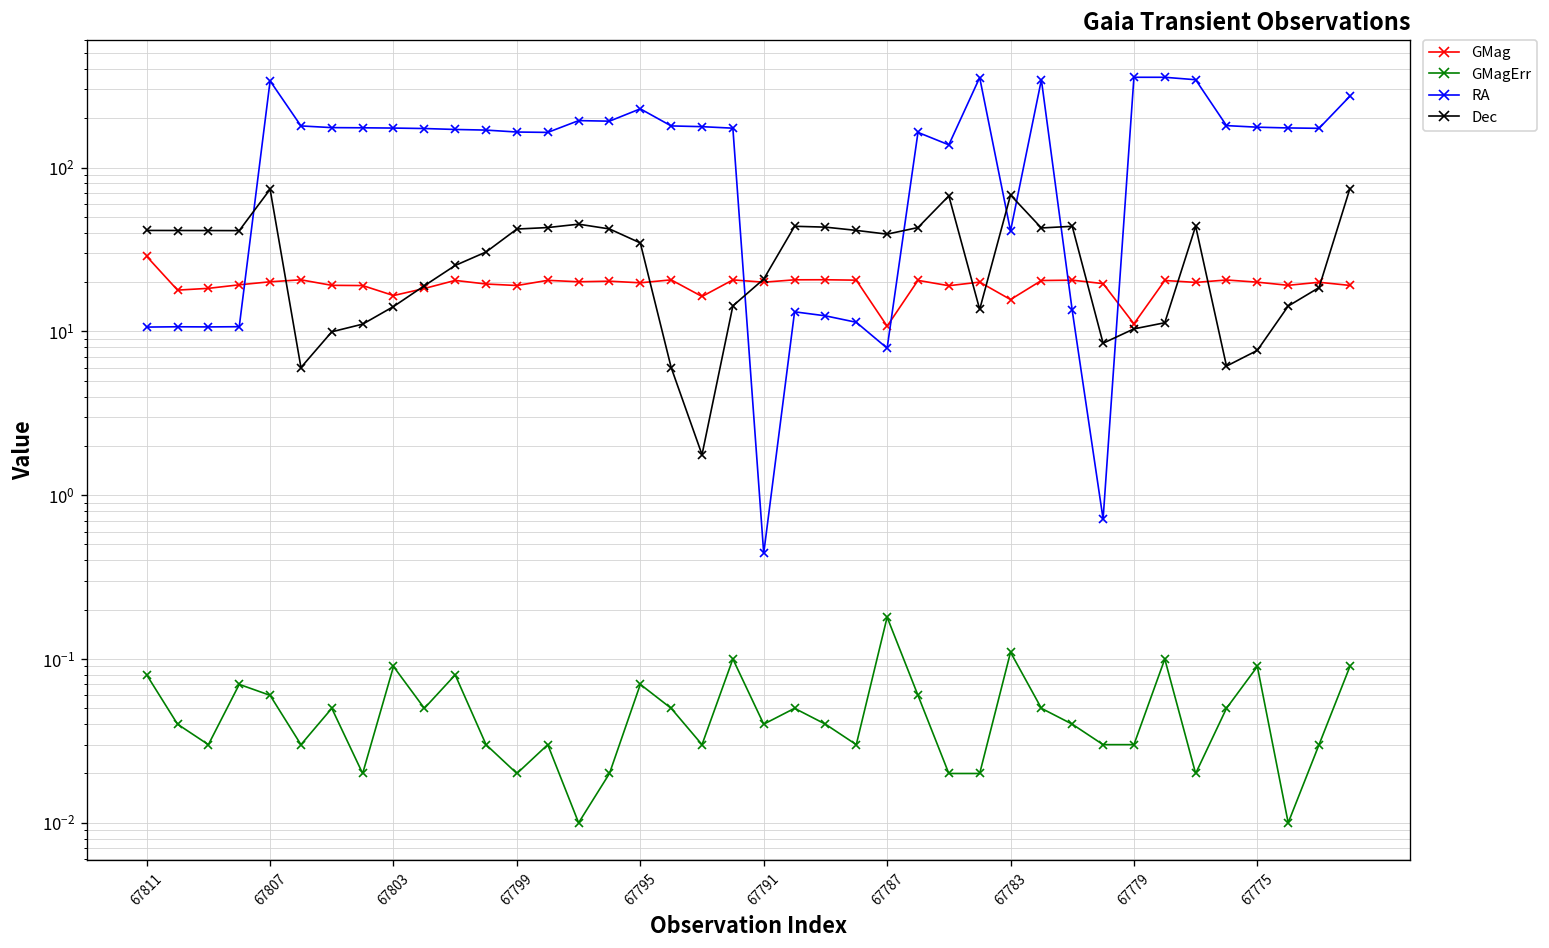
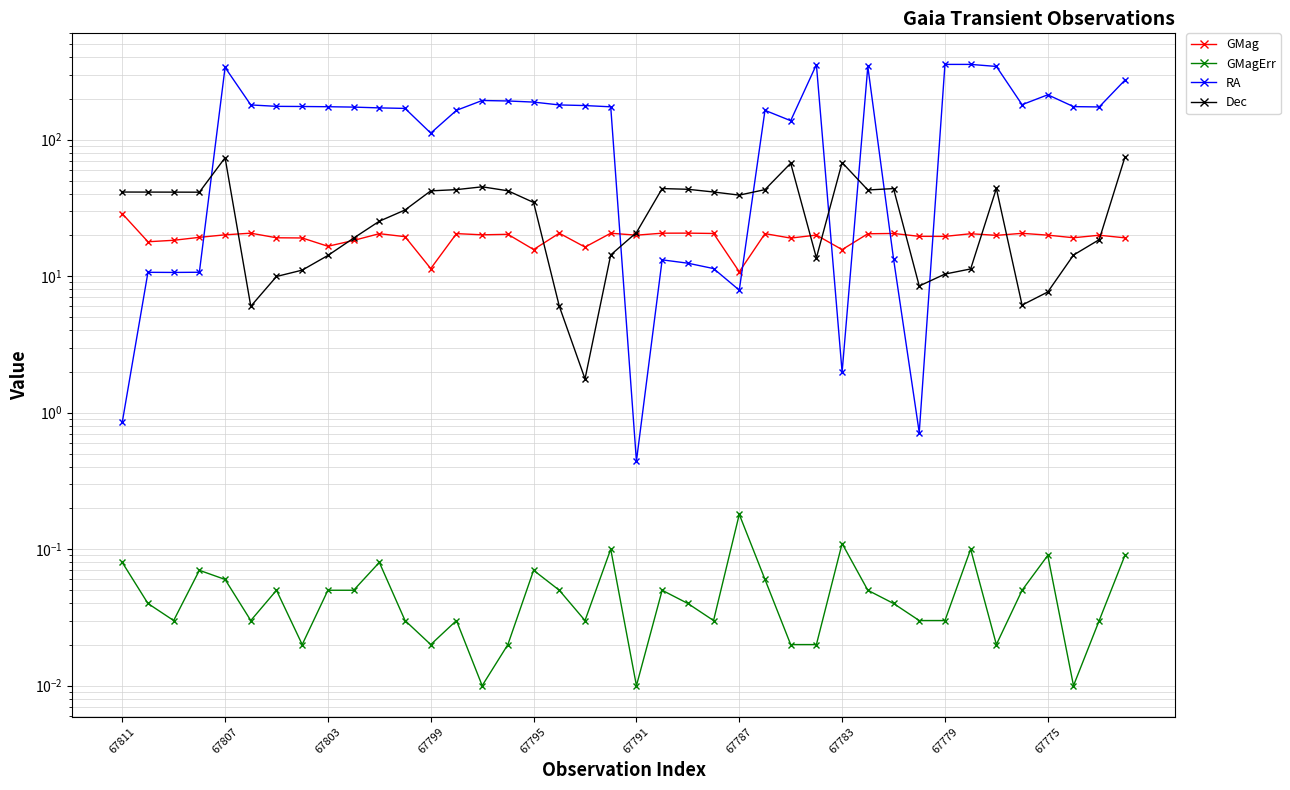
  {
    "GMag": {
      "67811": 29,
      "67807": 20,
      "67803": 17,
-     "67799": 19,
-     "67795": 20,
+     "67799": 11,
+     "67795": 16,
      "67791": 20,
      "67787": 11,
      "67783": 16,
-     "67779": 11,
+     "67779": 20,
      "67775": 20
    },
    "GMagErr": {
      "67811": 0.08,
      "67807": 0.06,
-     "67803": 0.09,
+     "67803": 0.05,
      "67799": 0.02,
      "67795": 0.07,
-     "67791": 0.04,
+     "67791": 0.01,
      "67787": 0.18,
      "67783": 0.11,
      "67779": 0.03,
      "67775": 0.09
    },
    "RA": {
-     "67811": 11,
+     "67811": 0.8,
      "67807": 340,
      "67803": 170,
-     "67799": 160,
-     "67795": 230,
+     "67799": 110,
+     "67795": 190,
      "67791": 0.44,
      "67787": 8,
-     "67783": 41,
+     "67783": 2.0,
      "67779": 360,
-     "67775": 180
+     "67775": 210
    },
    "Dec": {
      "67811": 41,
      "67807": 70,
      "67803": 14,
      "67799": 42,
      "67795": 35,
      "67791": 21,
      "67787": 39,
      "67783": 70,
      "67779": 10,
      "67775": 8
    }
  }
